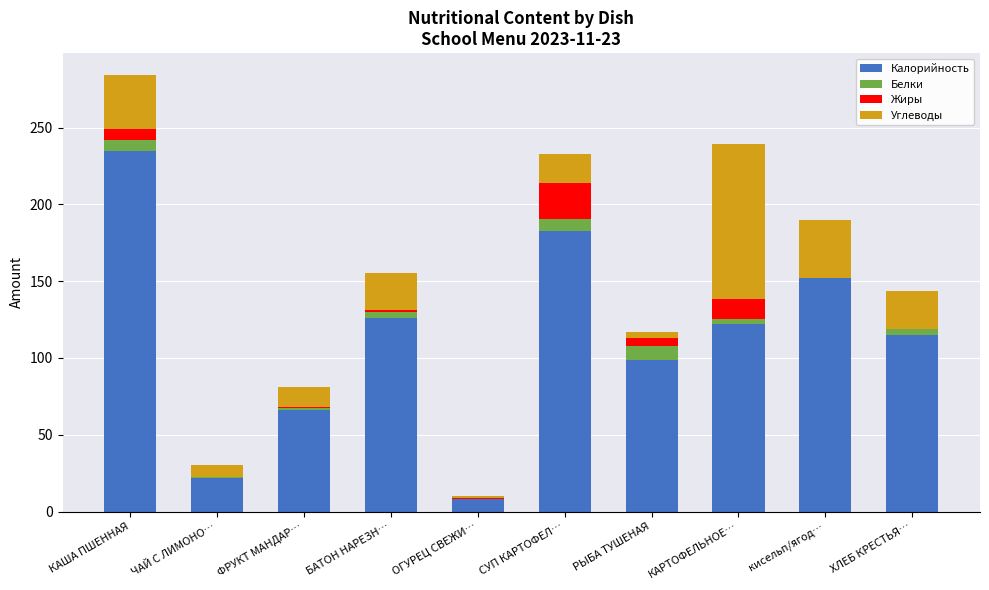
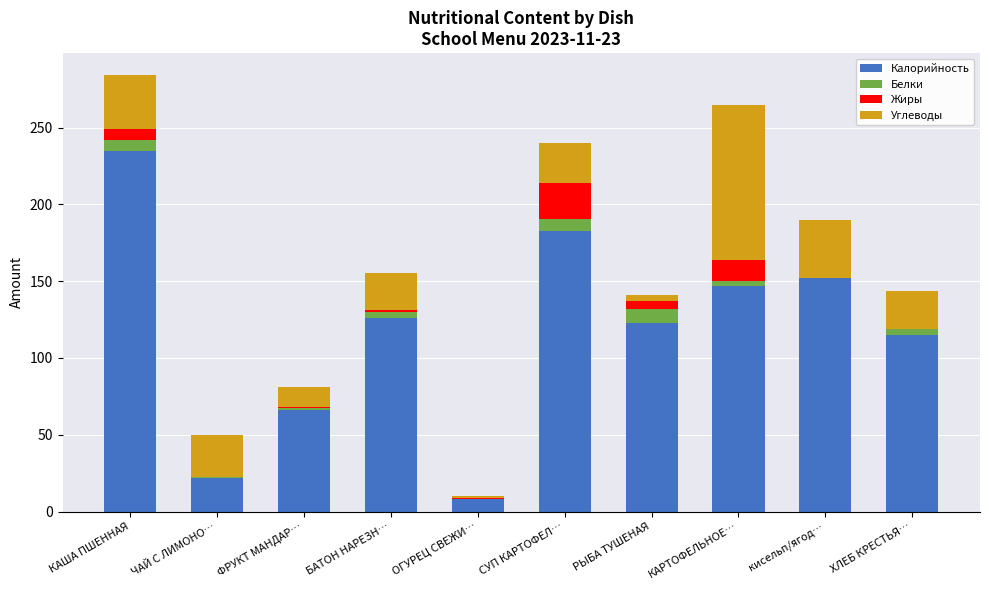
  {
    "Калорийность": {
      "КАША ПШЕННАЯ": 235,
      "ЧАЙ С ЛИМОНО…": 22,
      "ФРУКТ МАНДАР…": 66,
      "БАТОН НАРЕЗН…": 126,
      "ОГУРЕЦ СВЕЖИ…": 8,
      "СУП КАРТОФЕЛ…": 183,
-     "РЫБА ТУШЕНАЯ": 99,
-     "КАРТОФЕЛЬНОЕ…": 122,
+     "РЫБА ТУШЕНАЯ": 123,
+     "КАРТОФЕЛЬНОЕ…": 147,
      "кисельп/ягод…": 152,
      "ХЛЕБ КРЕСТЬЯ…": 115
    },
    "Белки": {
      "КАША ПШЕННАЯ": 7,
      "БАТОН НАРЕЗН…": 4,
      "СУП КАРТОФЕЛ…": 7,
      "РЫБА ТУШЕНАЯ": 9,
      "КАРТОФЕЛЬНОЕ…": 3,
      "кисельп/ягод…": 0,
      "ХЛЕБ КРЕСТЬЯ…": 4
    },
    "Жиры": {
      "КАША ПШЕННАЯ": 8,
      "ЧАЙ С ЛИМОНО…": 0,
      "СУП КАРТОФЕЛ…": 24,
      "РЫБА ТУШЕНАЯ": 5,
      "КАРТОФЕЛЬНОЕ…": 13,
      "кисельп/ягод…": 0
    },
    "Углеводы": {
      "КАША ПШЕННАЯ": 35,
-     "ЧАЙ С ЛИМОНО…": 8,
+     "ЧАЙ С ЛИМОНО…": 27,
      "ФРУКТ МАНДАР…": 13,
      "БАТОН НАРЕЗН…": 24,
-     "СУП КАРТОФЕЛ…": 19,
+     "СУП КАРТОФЕЛ…": 26,
      "РЫБА ТУШЕНАЯ": 4,
      "КАРТОФЕЛЬНОЕ…": 101,
      "кисельп/ягод…": 38,
      "ХЛЕБ КРЕСТЬЯ…": 24
    }
  }
